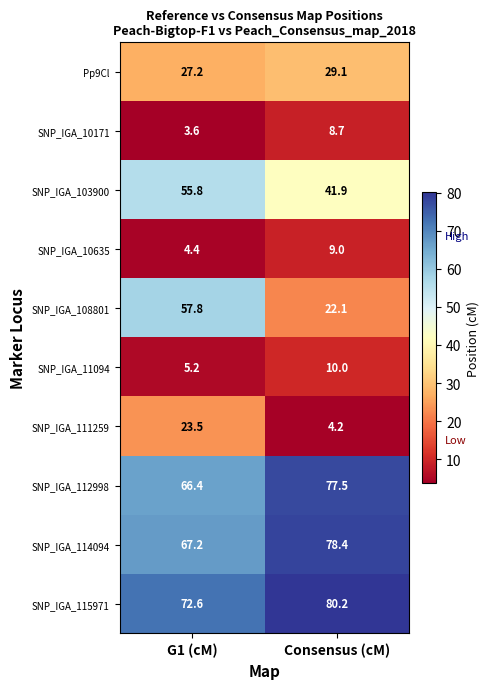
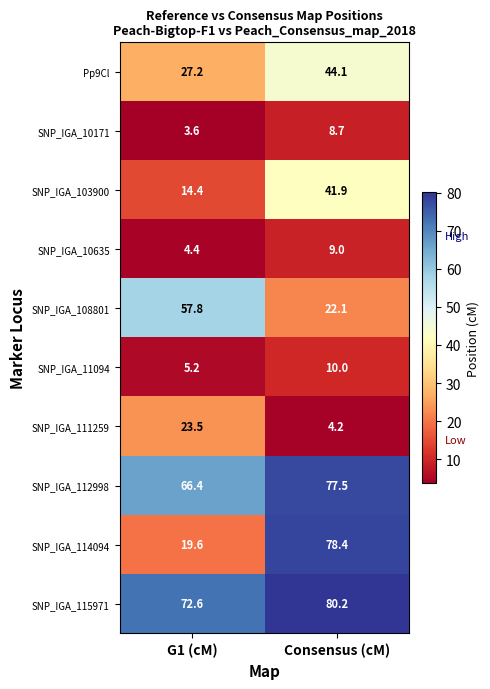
  {
    "Pp9Cl": {
      "G1 (cM)": 27.2,
-     "Consensus (cM)": 29.1
+     "Consensus (cM)": 44.1
    },
    "SNP_IGA_10171": {
      "G1 (cM)": 3.6,
      "Consensus (cM)": 8.7
    },
    "SNP_IGA_103900": {
-     "G1 (cM)": 55.8,
+     "G1 (cM)": 14.4,
      "Consensus (cM)": 41.9
    },
    "SNP_IGA_10635": {
      "G1 (cM)": 4.4,
      "Consensus (cM)": 9.0
    },
    "SNP_IGA_108801": {
      "G1 (cM)": 57.8,
      "Consensus (cM)": 22.1
    },
    "SNP_IGA_11094": {
      "G1 (cM)": 5.2,
      "Consensus (cM)": 10.0
    },
    "SNP_IGA_111259": {
      "G1 (cM)": 23.5,
      "Consensus (cM)": 4.2
    },
    "SNP_IGA_112998": {
      "G1 (cM)": 66.4,
      "Consensus (cM)": 77.5
    },
    "SNP_IGA_114094": {
-     "G1 (cM)": 67.2,
+     "G1 (cM)": 19.6,
      "Consensus (cM)": 78.4
    },
    "SNP_IGA_115971": {
      "G1 (cM)": 72.6,
      "Consensus (cM)": 80.2
    }
  }
